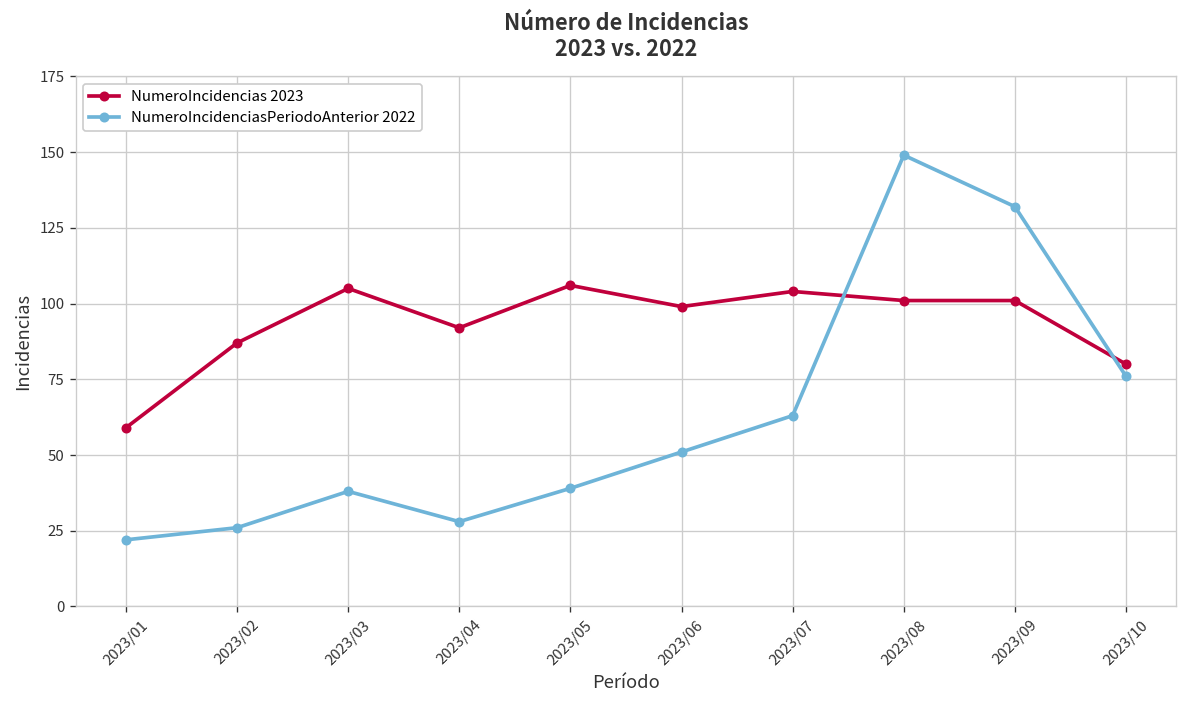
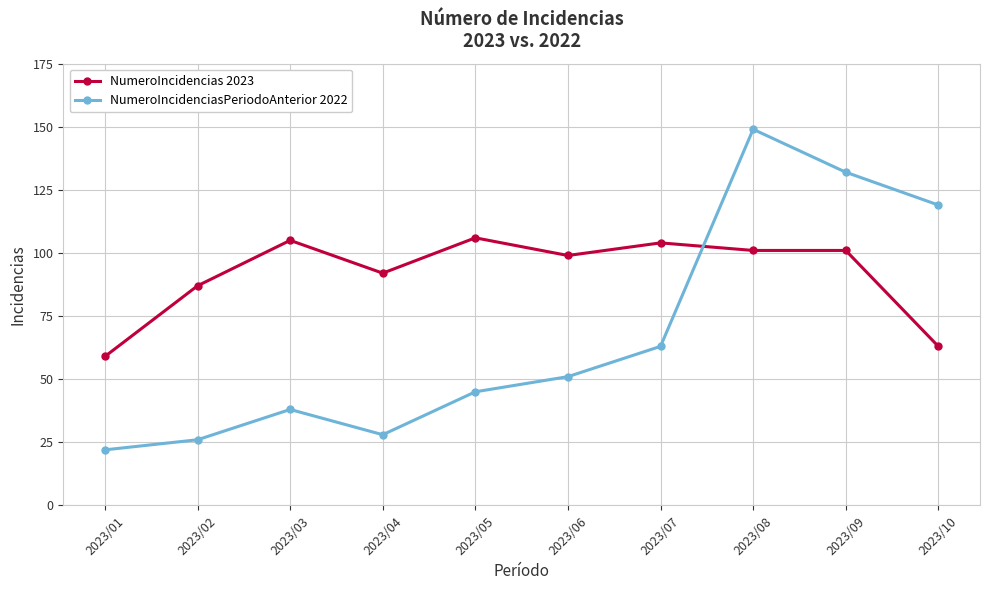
  {
    "NumeroIncidencias 2023": {
      "2023/01": 59,
      "2023/02": 87,
      "2023/03": 105,
      "2023/04": 92,
      "2023/05": 106,
      "2023/06": 99,
      "2023/07": 104,
      "2023/08": 101,
      "2023/09": 101,
-     "2023/10": 80
+     "2023/10": 63
    },
    "NumeroIncidenciasPeriodoAnterior 2022": {
      "2023/01": 22,
      "2023/02": 26,
      "2023/03": 38,
      "2023/04": 28,
-     "2023/05": 39,
+     "2023/05": 45,
      "2023/06": 51,
      "2023/07": 63,
      "2023/08": 149,
      "2023/09": 132,
-     "2023/10": 76
+     "2023/10": 119
    }
  }
